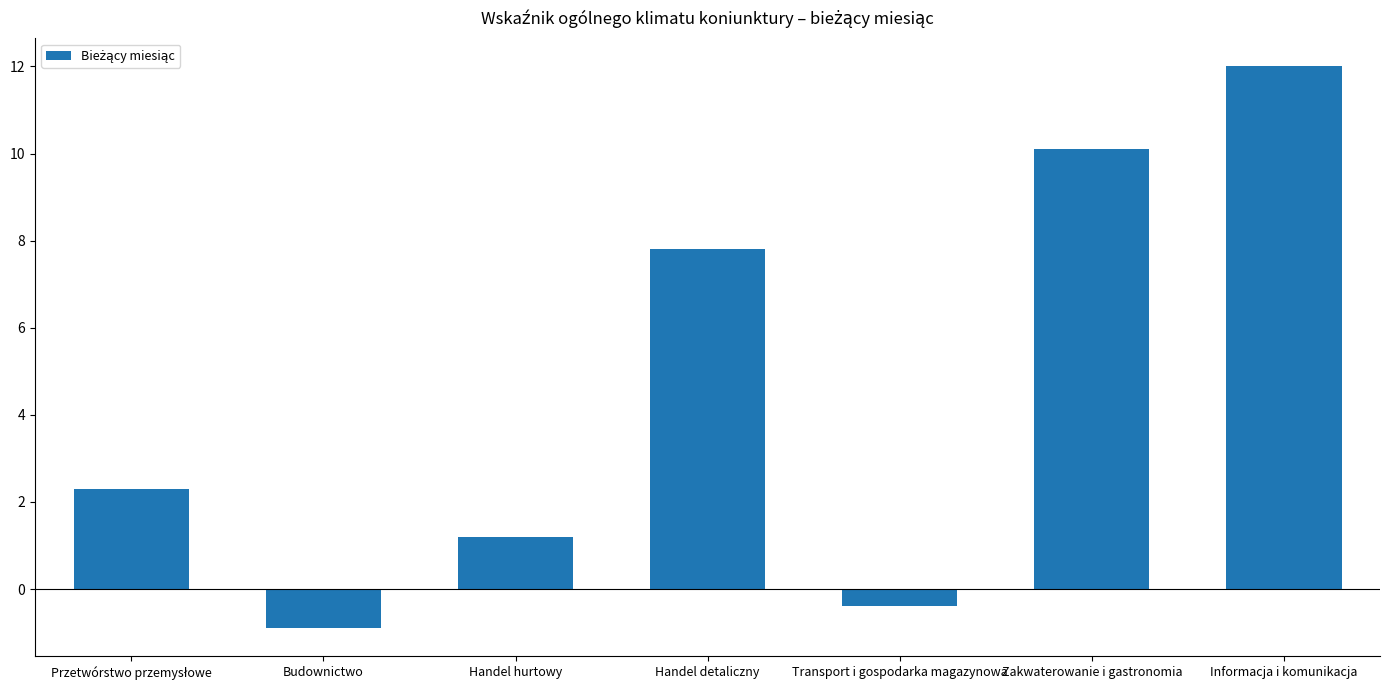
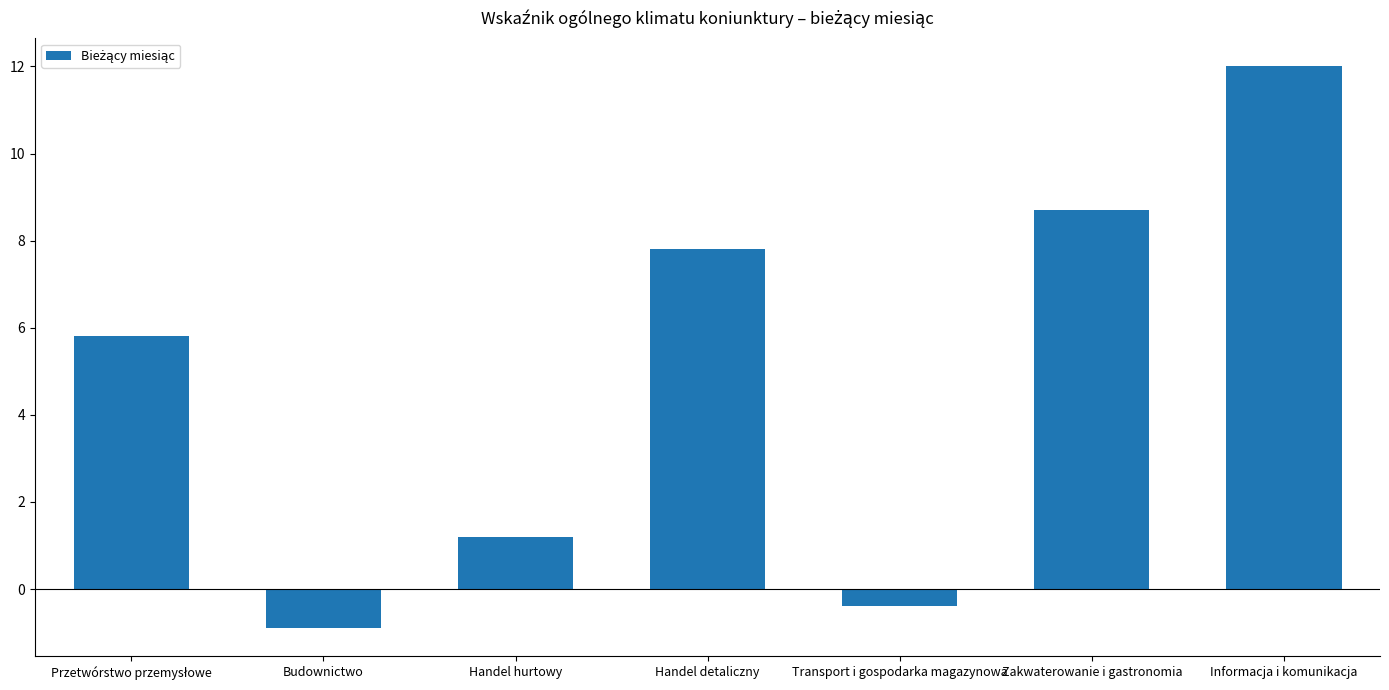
  {
-   "Przetwórstwo przemysłowe": 2.3,
+   "Przetwórstwo przemysłowe": 5.8,
    "Budownictwo": -0.9,
    "Handel hurtowy": 1.2,
    "Handel detaliczny": 7.8,
    "Transport i gospodarka magazynowa": -0.4,
-   "Zakwaterowanie i gastronomia": 10.1,
+   "Zakwaterowanie i gastronomia": 8.7,
    "Informacja i komunikacja": 12.0
  }
